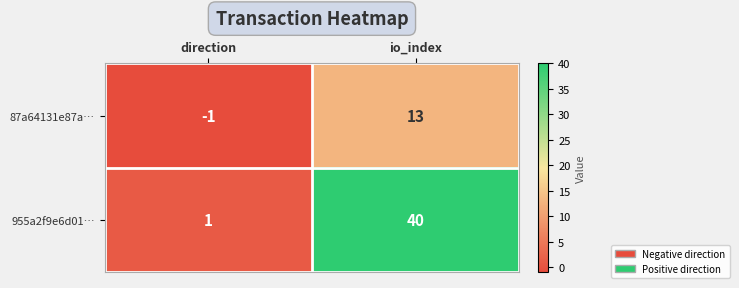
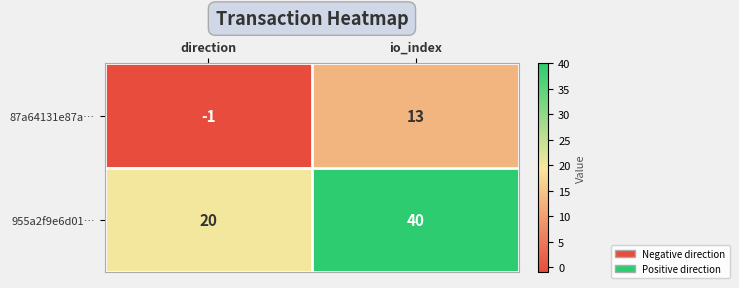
  {
    "87a64131e87a…": {
      "direction": -1,
      "io_index": 13
    },
    "955a2f9e6d01…": {
-     "direction": 1,
+     "direction": 20,
      "io_index": 40
    }
  }
